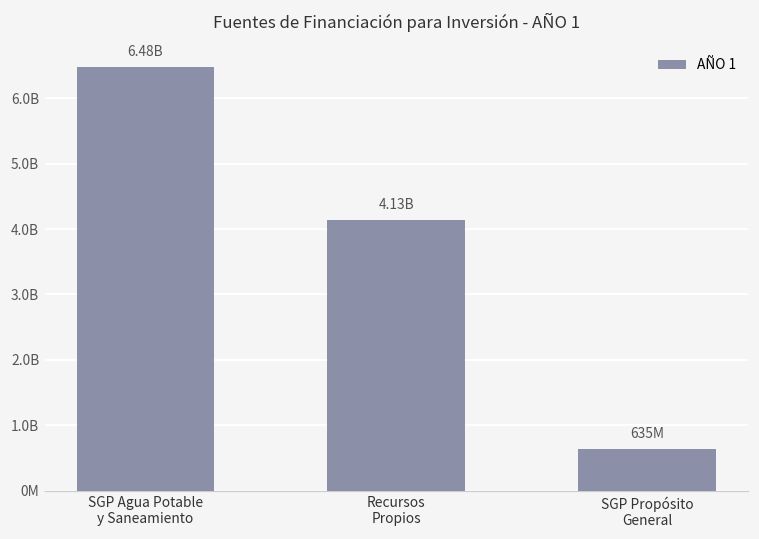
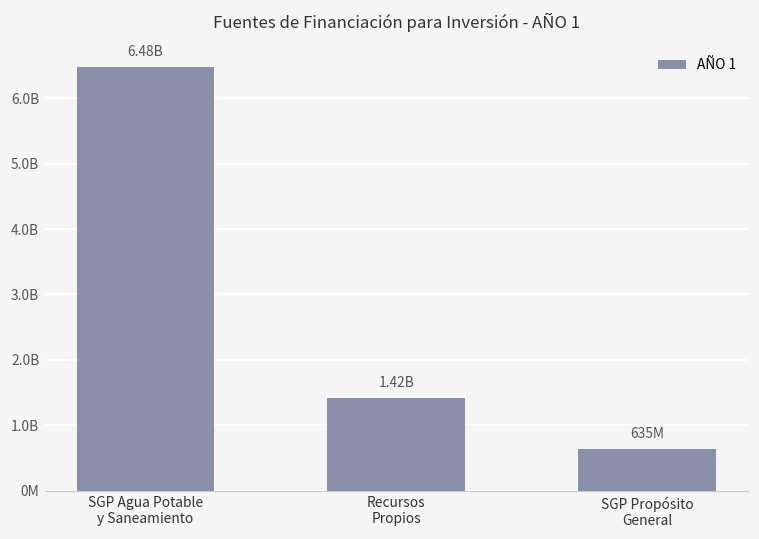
  {
    "SGP Agua Potable y Saneamiento": "6.48B",
-   "Recursos Propios": "4.13B",
+   "Recursos Propios": "1.42B",
    "SGP Propósito General": "635M"
  }
